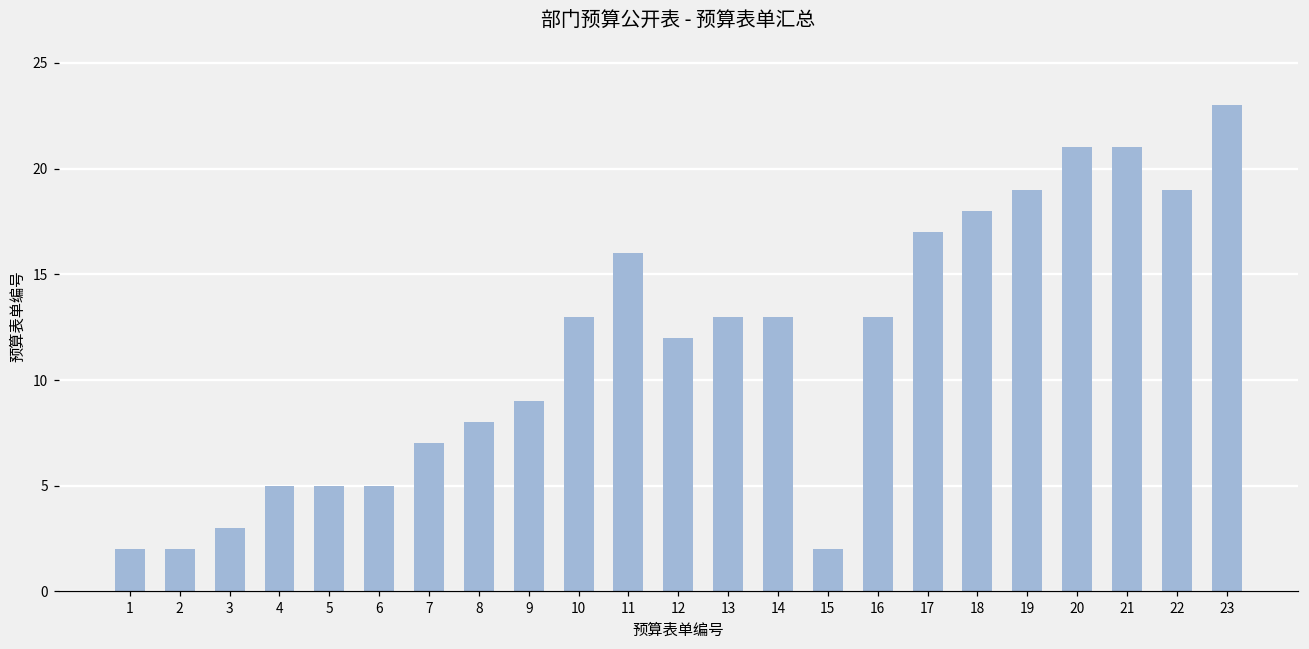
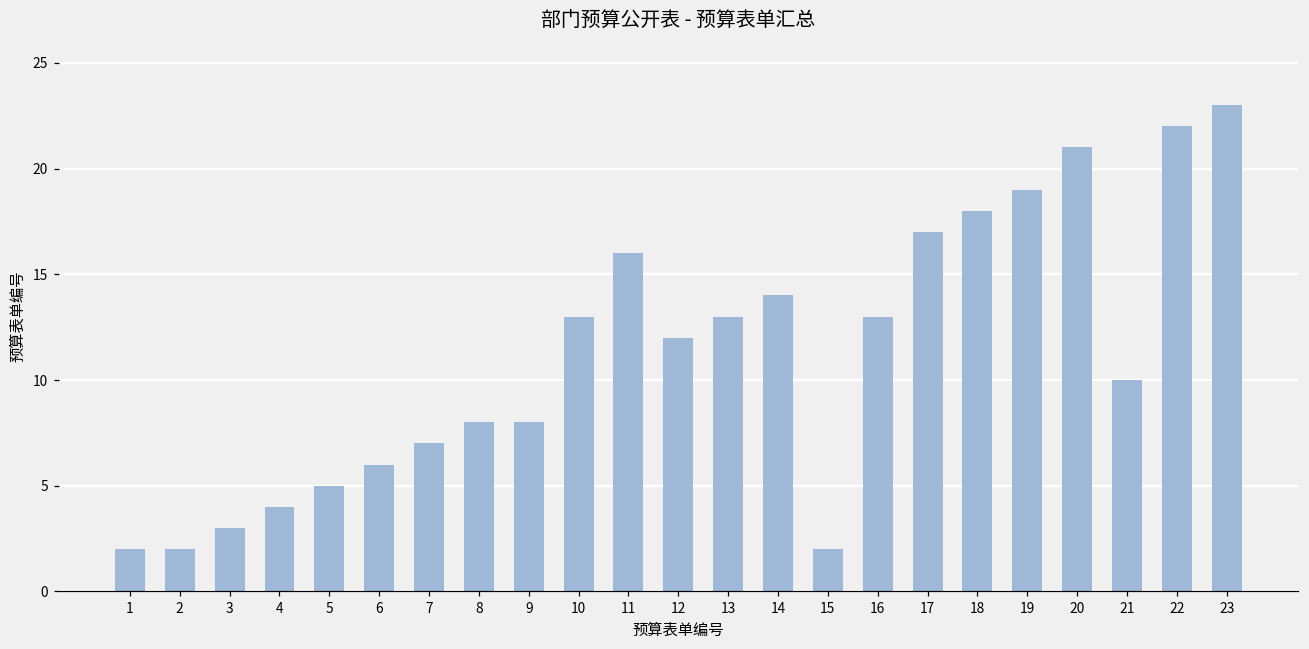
  {
    "1": 2,
    "2": 2,
    "3": 3,
-   "4": 5,
+   "4": 4,
    "5": 5,
-   "6": 5,
+   "6": 6,
    "7": 7,
    "8": 8,
-   "9": 9,
+   "9": 8,
    "10": 13,
    "11": 16,
    "12": 12,
    "13": 13,
-   "14": 13,
+   "14": 14,
    "15": 2,
    "16": 13,
    "17": 17,
    "18": 18,
    "19": 19,
    "20": 21,
-   "21": 21,
-   "22": 19,
+   "21": 10,
+   "22": 22,
    "23": 23
  }
